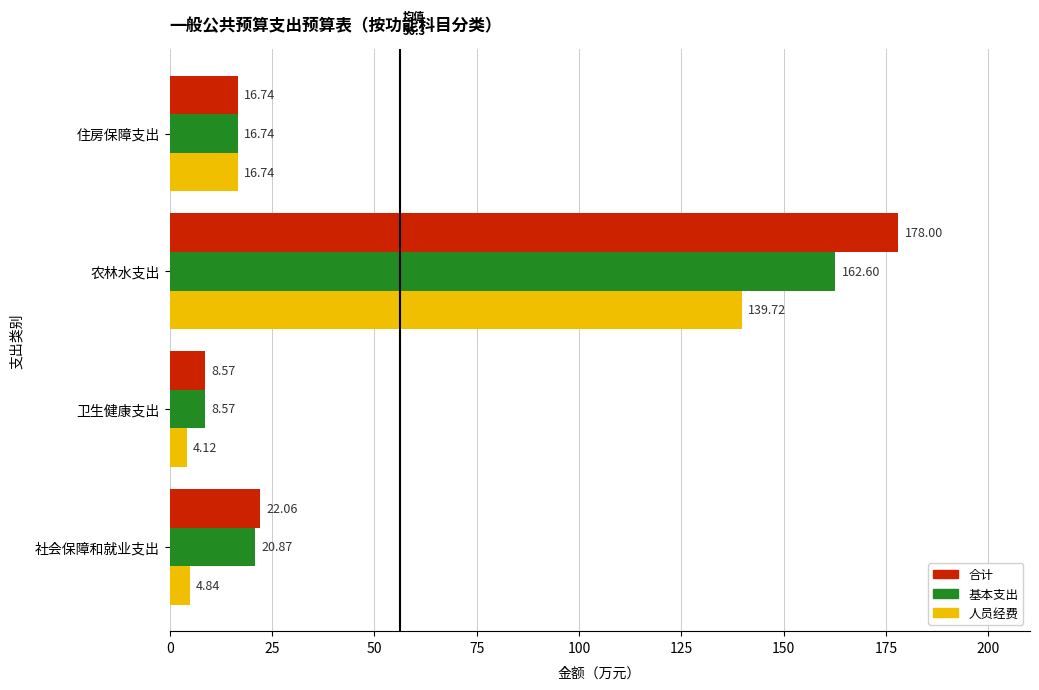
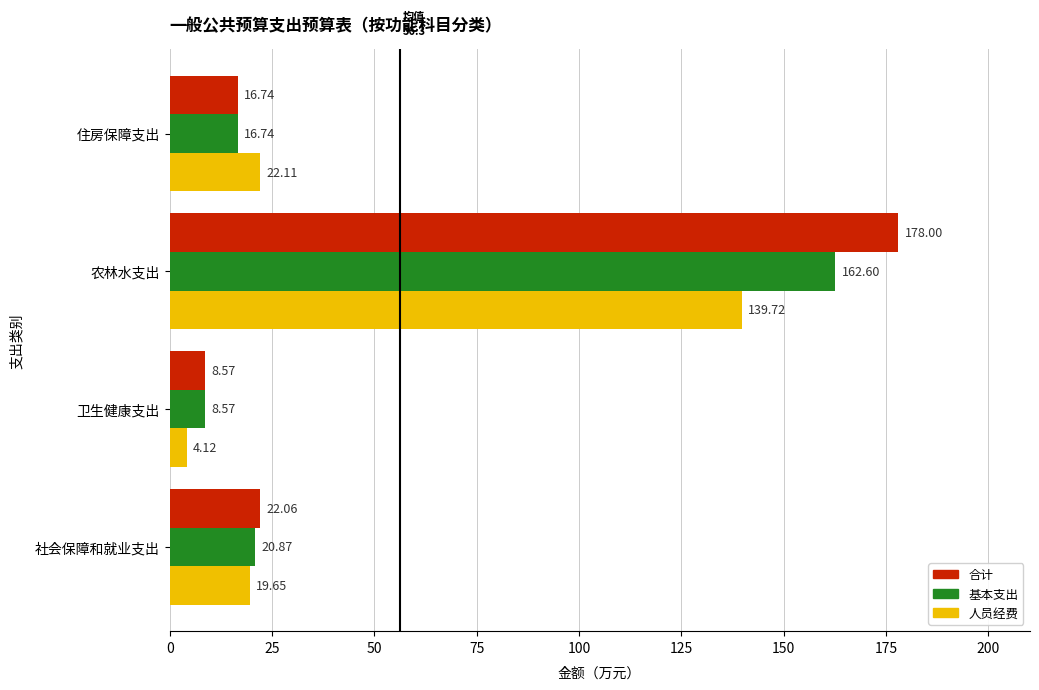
  {
    "合计": {
      "住房保障支出": 16.74,
      "农林水支出": 178.00,
      "卫生健康支出": 8.57,
      "社会保障和就业支出": 22.06
    },
    "基本支出": {
      "住房保障支出": 16.74,
      "农林水支出": 162.60,
      "卫生健康支出": 8.57,
      "社会保障和就业支出": 20.87
    },
    "人员经费": {
-     "住房保障支出": 16.74,
+     "住房保障支出": 22.11,
      "农林水支出": 139.72,
      "卫生健康支出": 4.12,
-     "社会保障和就业支出": 4.84
+     "社会保障和就业支出": 19.65
    }
  }
